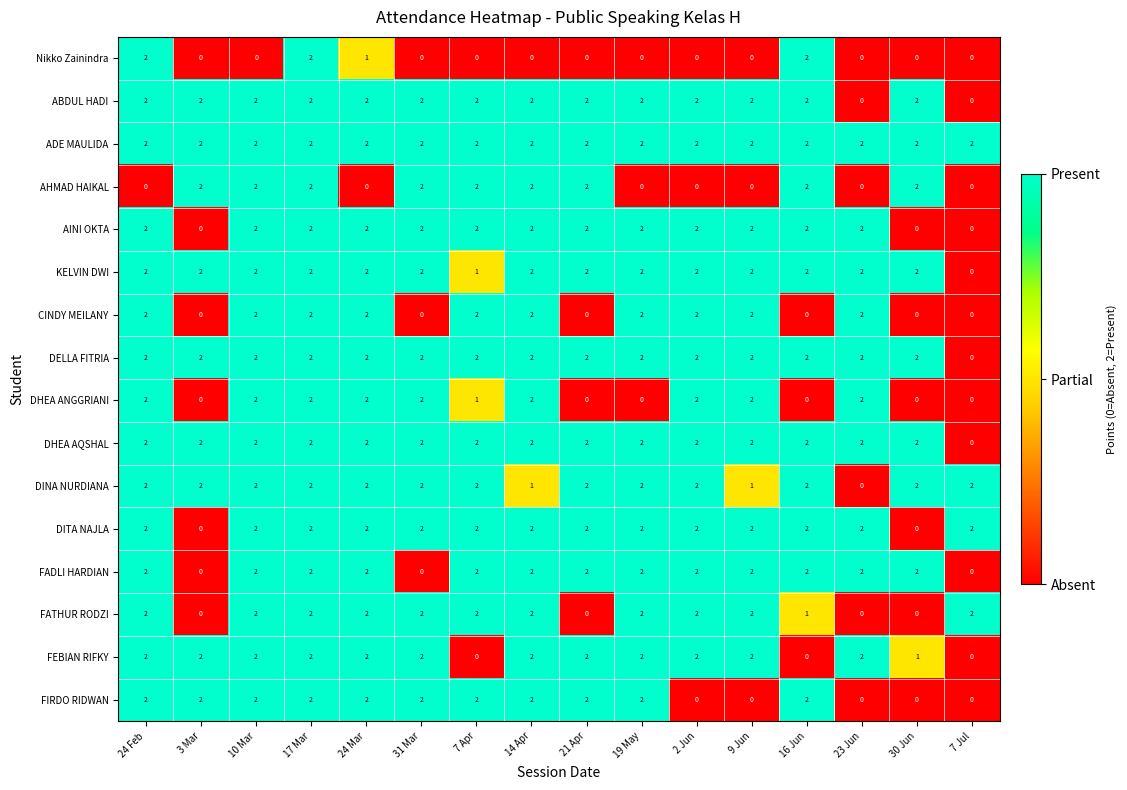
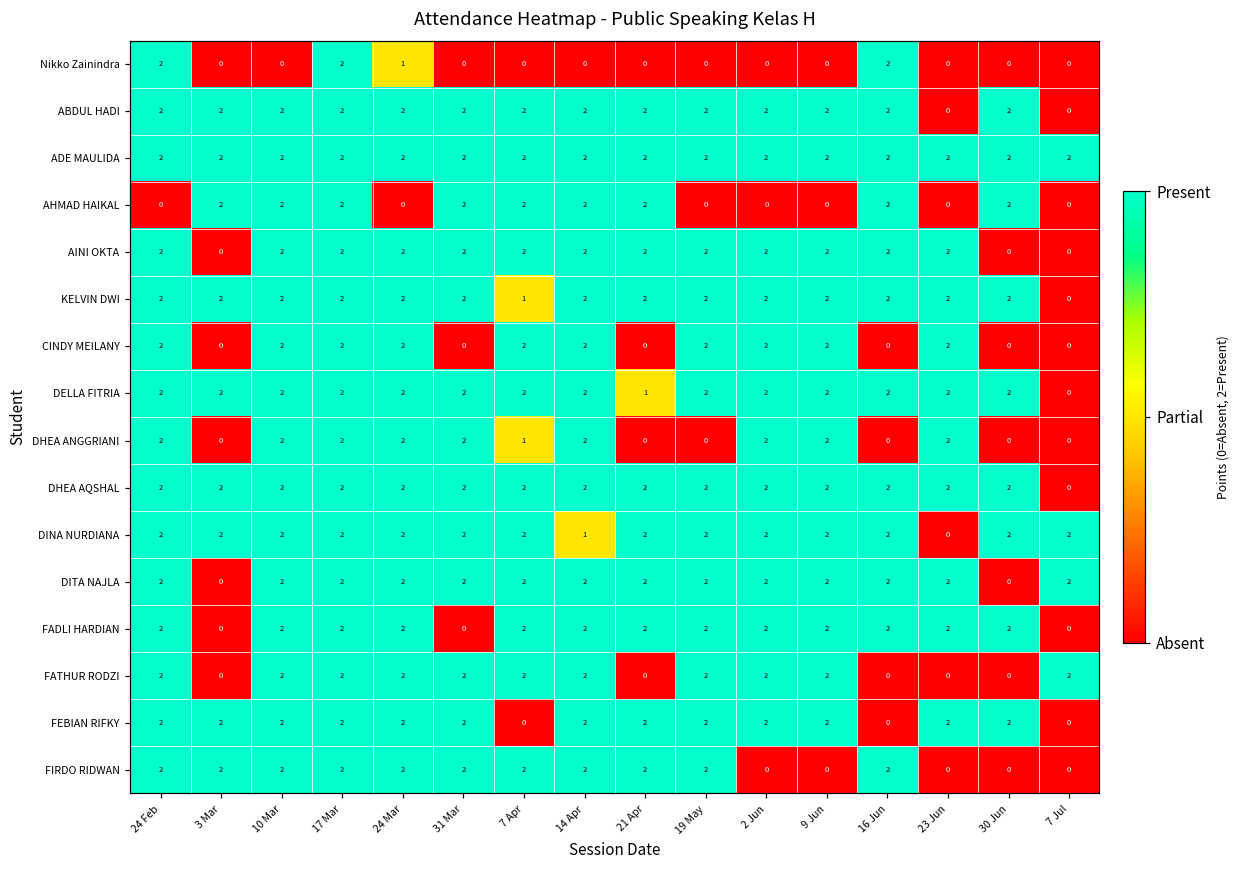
  {
    "DELLA FITRIA": {
      "24 Feb": 2,
      "3 Mar": 2,
      "10 Mar": 2,
      "17 Mar": 2,
      "24 Mar": 2,
      "31 Mar": 2,
      "7 Apr": 2,
      "14 Apr": 2,
-     "21 Apr": 2,
+     "21 Apr": 1,
      "19 May": 2,
      "2 Jun": 2,
      "9 Jun": 2,
      "16 Jun": 2,
      "23 Jun": 2,
      "30 Jun": 2,
      "7 Jul": 0
    },
    "DINA NURDIANA": {
      "24 Feb": 2,
      "3 Mar": 2,
      "10 Mar": 2,
      "17 Mar": 2,
      "24 Mar": 2,
      "31 Mar": 2,
      "7 Apr": 2,
      "14 Apr": 1,
      "21 Apr": 2,
      "19 May": 2,
      "2 Jun": 2,
-     "9 Jun": 1,
+     "9 Jun": 2,
      "16 Jun": 2,
      "23 Jun": 0,
      "30 Jun": 2,
      "7 Jul": 2
    },
    "FATHUR RODZI": {
      "24 Feb": 2,
      "3 Mar": 0,
      "10 Mar": 2,
      "17 Mar": 2,
      "24 Mar": 2,
      "31 Mar": 2,
      "7 Apr": 2,
      "14 Apr": 2,
      "21 Apr": 0,
      "19 May": 2,
      "2 Jun": 2,
      "9 Jun": 2,
-     "16 Jun": 1,
+     "16 Jun": 0,
      "23 Jun": 0,
      "30 Jun": 0,
      "7 Jul": 2
    },
    "FEBIAN RIFKY": {
      "24 Feb": 2,
      "3 Mar": 2,
      "10 Mar": 2,
      "17 Mar": 2,
      "24 Mar": 2,
      "31 Mar": 2,
      "7 Apr": 0,
      "14 Apr": 2,
      "21 Apr": 2,
      "19 May": 2,
      "2 Jun": 2,
      "9 Jun": 2,
      "16 Jun": 0,
      "23 Jun": 2,
-     "30 Jun": 1,
+     "30 Jun": 2,
      "7 Jul": 0
    }
  }
